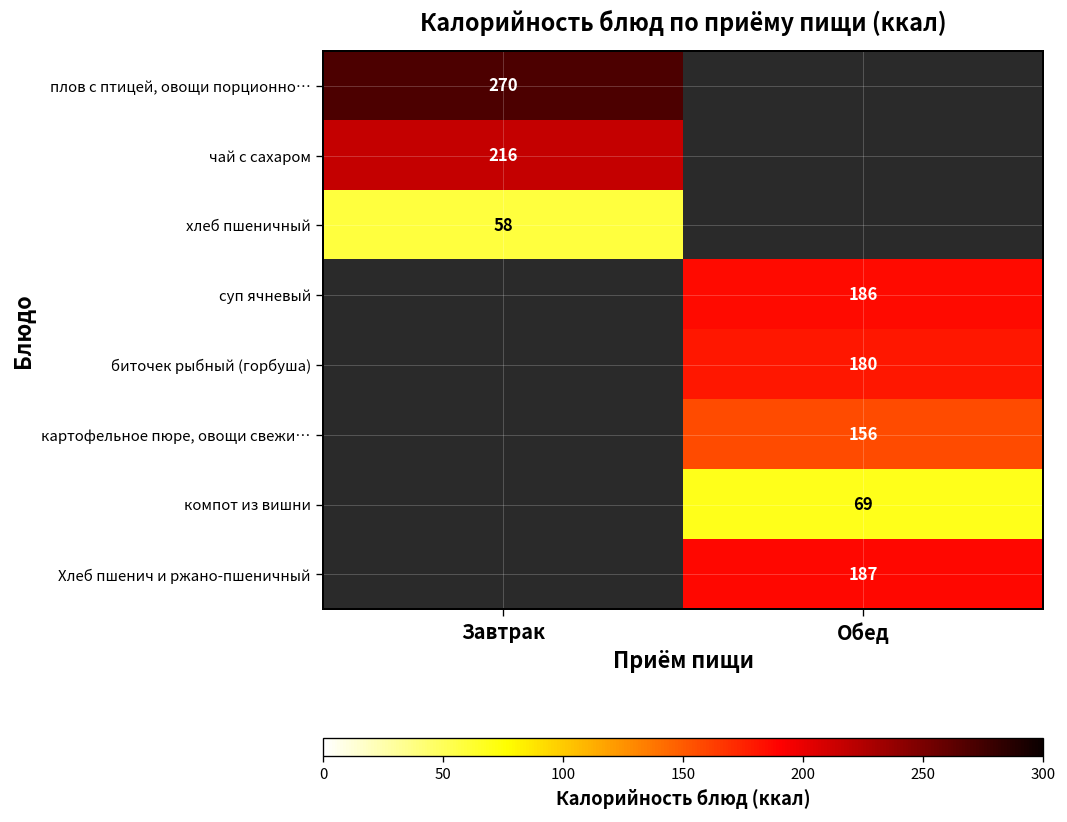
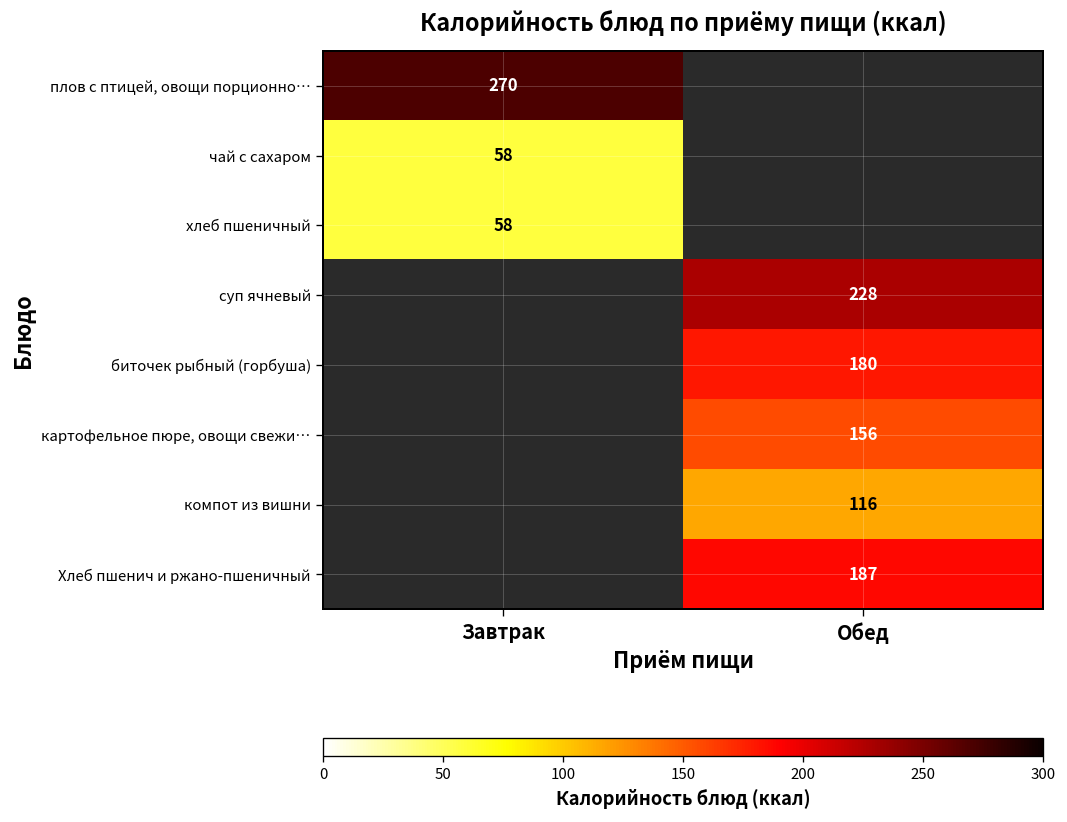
  {
    "плов с птицей, овощи порционно…": {
      "Завтрак": 270
    },
    "чай с сахаром": {
-     "Завтрак": 216
+     "Завтрак": 58
    },
    "хлеб пшеничный": {
      "Завтрак": 58
    },
    "суп ячневый": {
-     "Обед": 186
+     "Обед": 228
    },
    "биточек рыбный (горбуша)": {
      "Обед": 180
    },
    "картофельное пюре, овощи свежи…": {
      "Обед": 156
    },
    "компот из вишни": {
-     "Обед": 69
+     "Обед": 116
    },
    "Хлеб пшенич и ржано-пшеничный": {
      "Обед": 187
    }
  }
